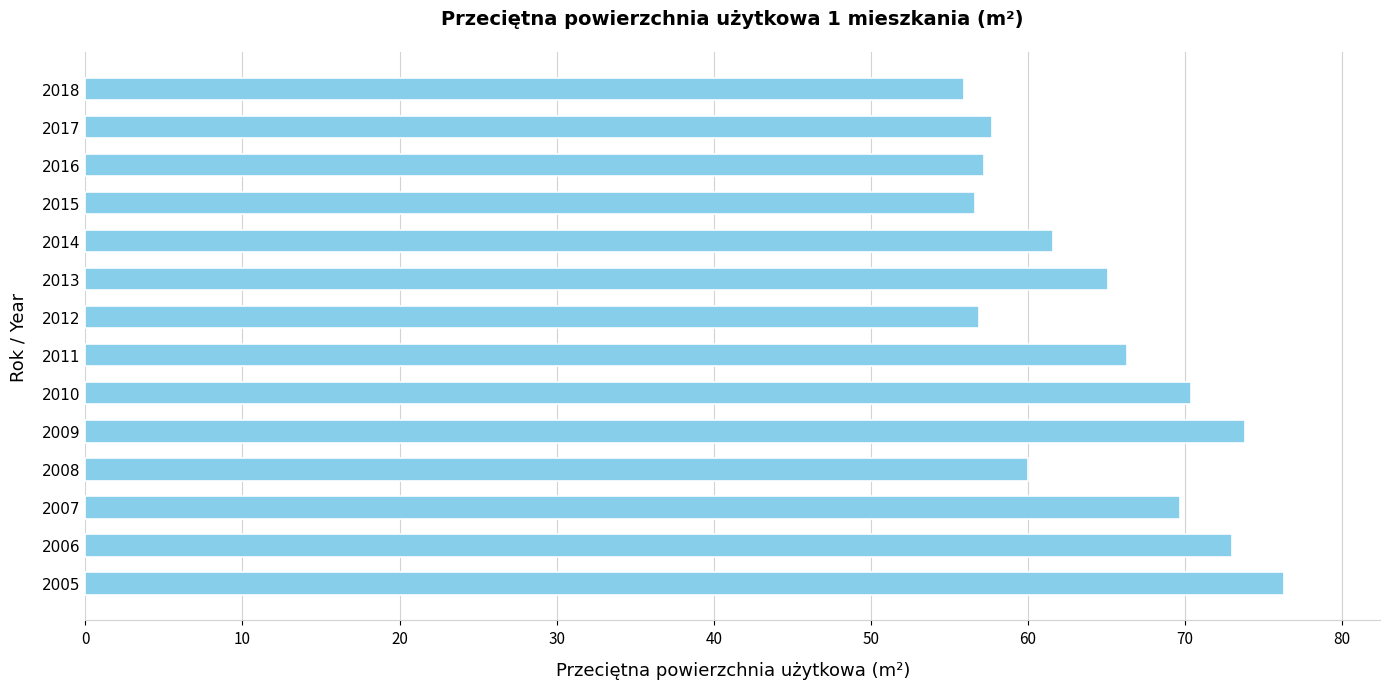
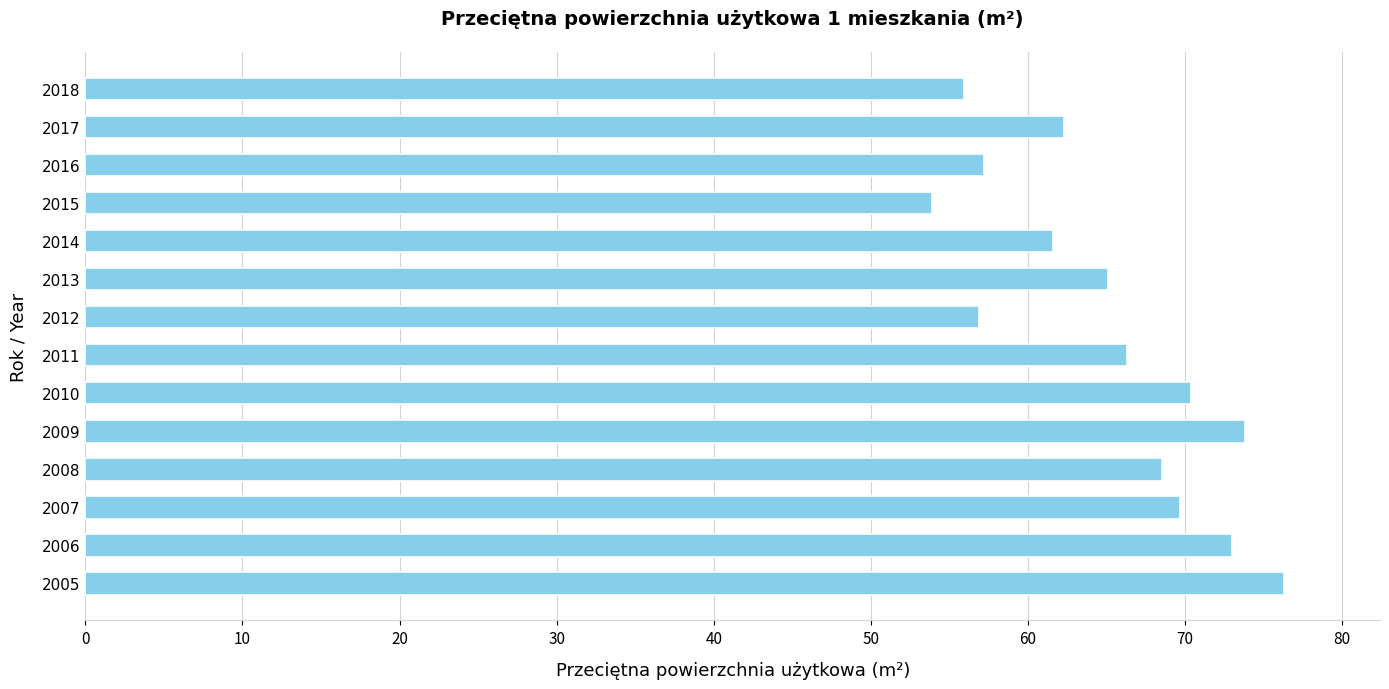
  {
    "2018": 55.9,
-   "2017": 57.7,
+   "2017": 62.3,
    "2016": 57.2,
-   "2015": 56.6,
+   "2015": 53.9,
    "2014": 61.6,
    "2013": 65.1,
    "2012": 56.9,
    "2011": 66.3,
    "2010": 70.4,
    "2009": 73.8,
-   "2008": 60.0,
+   "2008": 68.5,
    "2007": 69.7,
    "2006": 73.0,
    "2005": 76.3
  }
